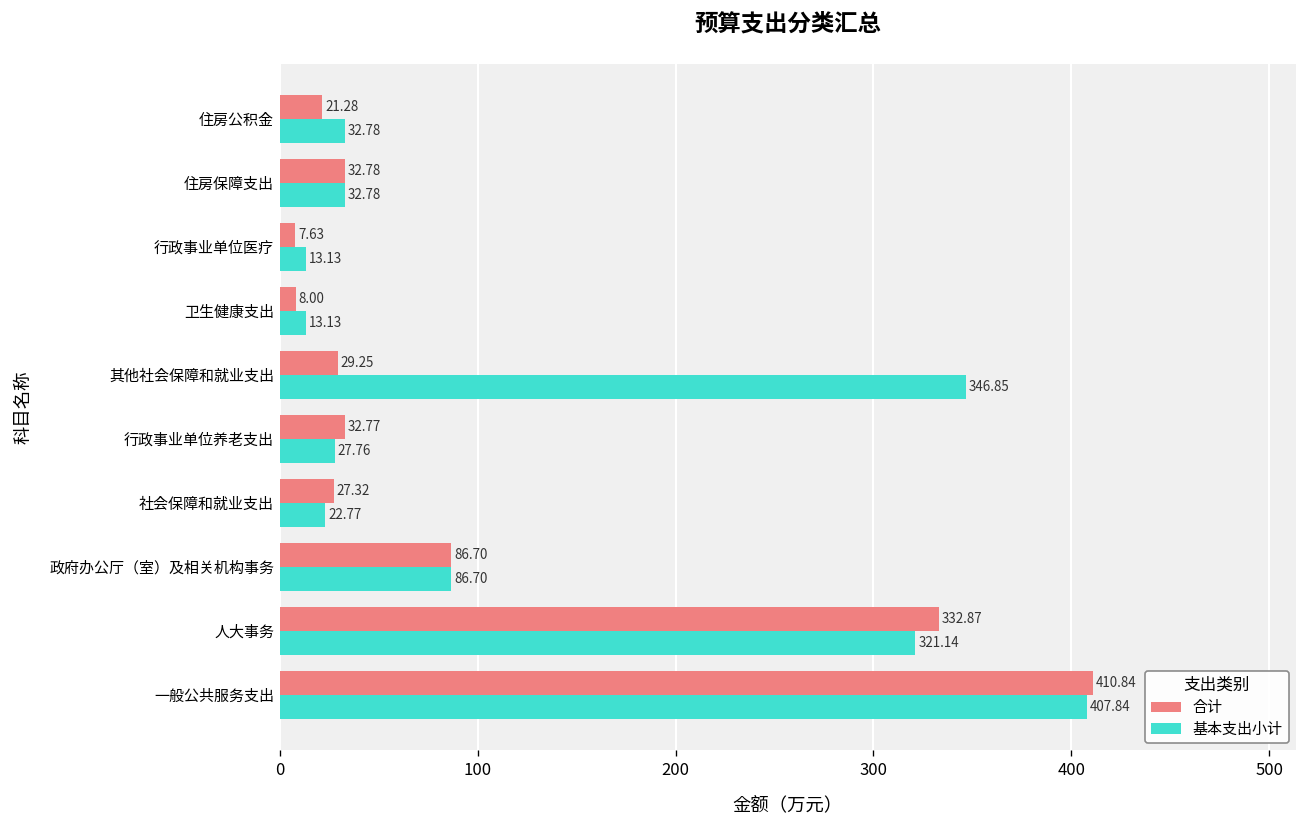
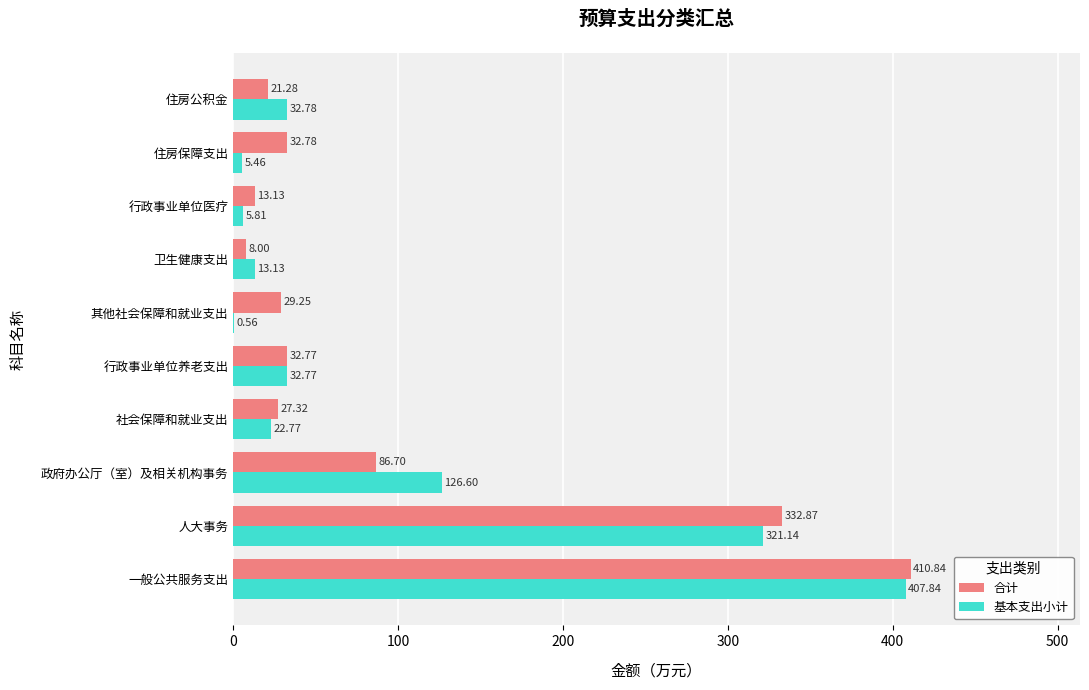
  {
    "合计": {
      "住房公积金": 21.28,
      "住房保障支出": 32.78,
-     "行政事业单位医疗": 7.63,
+     "行政事业单位医疗": 13.13,
      "卫生健康支出": 8.00,
      "其他社会保障和就业支出": 29.25,
      "行政事业单位养老支出": 32.77,
      "社会保障和就业支出": 27.32,
      "政府办公厅（室）及相关机构事务": 86.70,
      "人大事务": 332.87,
      "一般公共服务支出": 410.84
    },
    "基本支出小计": {
      "住房公积金": 32.78,
-     "住房保障支出": 32.78,
-     "行政事业单位医疗": 13.13,
+     "住房保障支出": 5.46,
+     "行政事业单位医疗": 5.81,
      "卫生健康支出": 13.13,
-     "其他社会保障和就业支出": 346.85,
-     "行政事业单位养老支出": 27.76,
+     "其他社会保障和就业支出": 0.56,
+     "行政事业单位养老支出": 32.77,
      "社会保障和就业支出": 22.77,
-     "政府办公厅（室）及相关机构事务": 86.70,
+     "政府办公厅（室）及相关机构事务": 126.60,
      "人大事务": 321.14,
      "一般公共服务支出": 407.84
    }
  }
